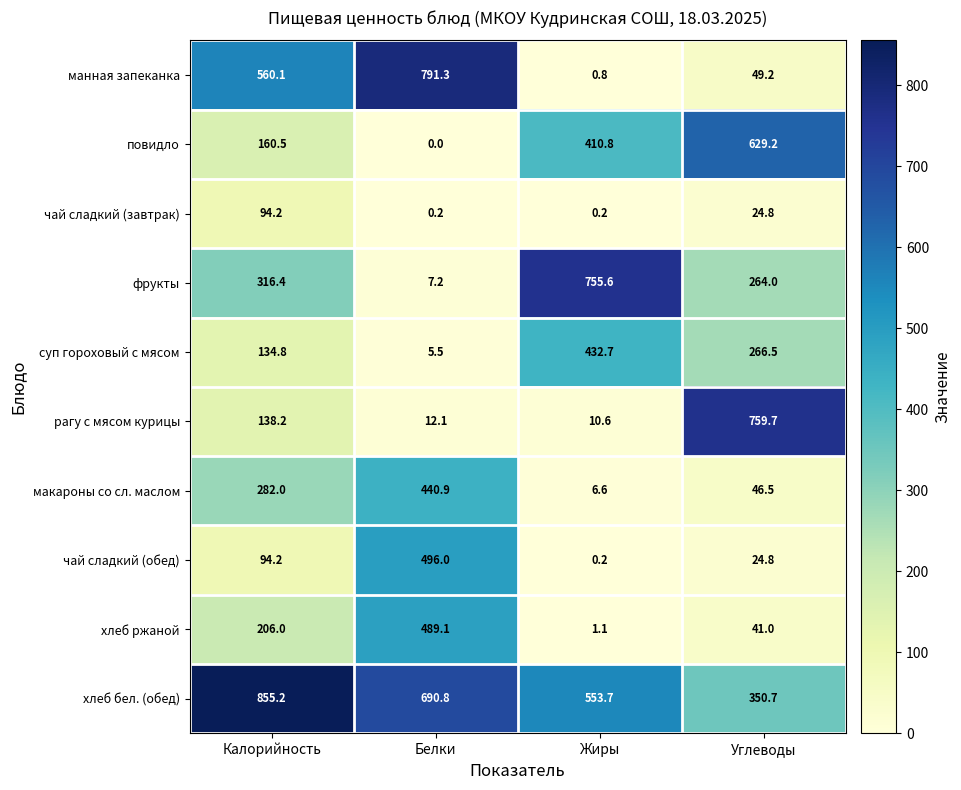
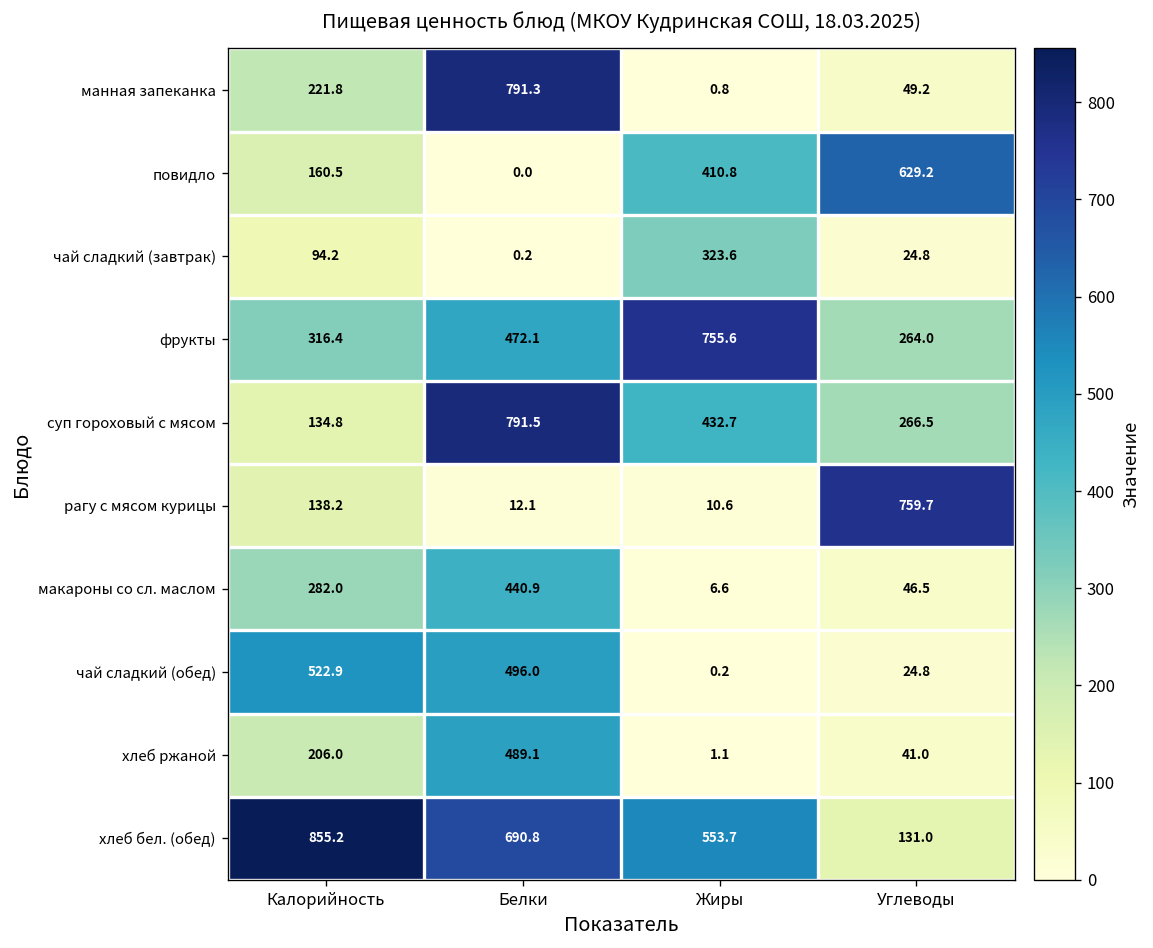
  {
    "манная запеканка": {
-     "Калорийность": 560.1,
+     "Калорийность": 221.8,
      "Белки": 791.3,
      "Жиры": 0.8,
      "Углеводы": 49.2
    },
    "повидло": {
      "Калорийность": 160.5,
      "Белки": 0.0,
      "Жиры": 410.8,
      "Углеводы": 629.2
    },
    "чай сладкий (завтрак)": {
      "Калорийность": 94.2,
      "Белки": 0.2,
-     "Жиры": 0.2,
+     "Жиры": 323.6,
      "Углеводы": 24.8
    },
    "фрукты": {
      "Калорийность": 316.4,
-     "Белки": 7.2,
+     "Белки": 472.1,
      "Жиры": 755.6,
      "Углеводы": 264.0
    },
    "суп гороховый с мясом": {
      "Калорийность": 134.8,
-     "Белки": 5.5,
+     "Белки": 791.5,
      "Жиры": 432.7,
      "Углеводы": 266.5
    },
    "рагу с мясом курицы": {
      "Калорийность": 138.2,
      "Белки": 12.1,
      "Жиры": 10.6,
      "Углеводы": 759.7
    },
    "макароны со сл. маслом": {
      "Калорийность": 282.0,
      "Белки": 440.9,
      "Жиры": 6.6,
      "Углеводы": 46.5
    },
    "чай сладкий (обед)": {
-     "Калорийность": 94.2,
+     "Калорийность": 522.9,
      "Белки": 496.0,
      "Жиры": 0.2,
      "Углеводы": 24.8
    },
    "хлеб ржаной": {
      "Калорийность": 206.0,
      "Белки": 489.1,
      "Жиры": 1.1,
      "Углеводы": 41.0
    },
    "хлеб бел. (обед)": {
      "Калорийность": 855.2,
      "Белки": 690.8,
      "Жиры": 553.7,
-     "Углеводы": 350.7
+     "Углеводы": 131.0
    }
  }
